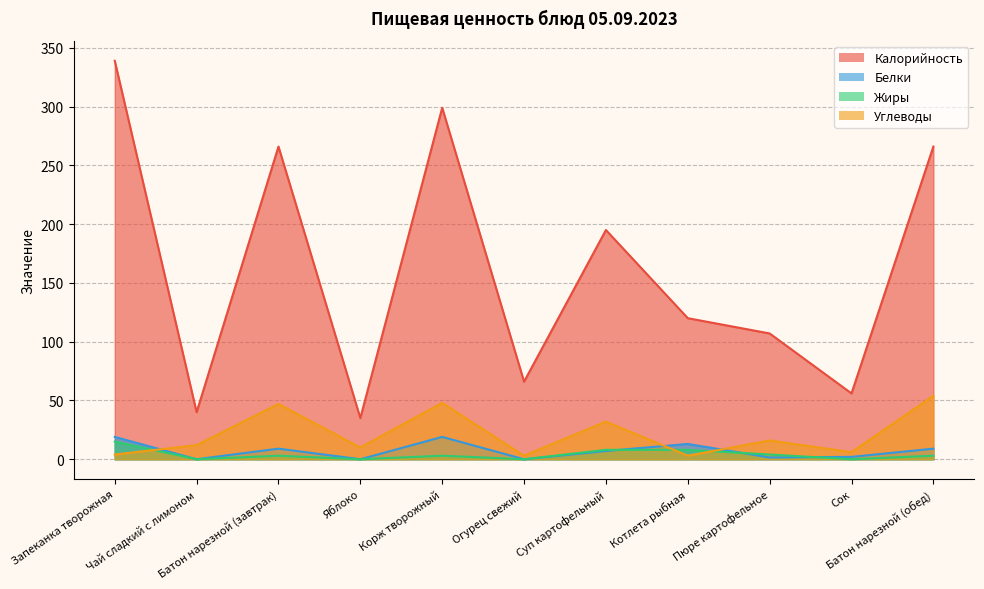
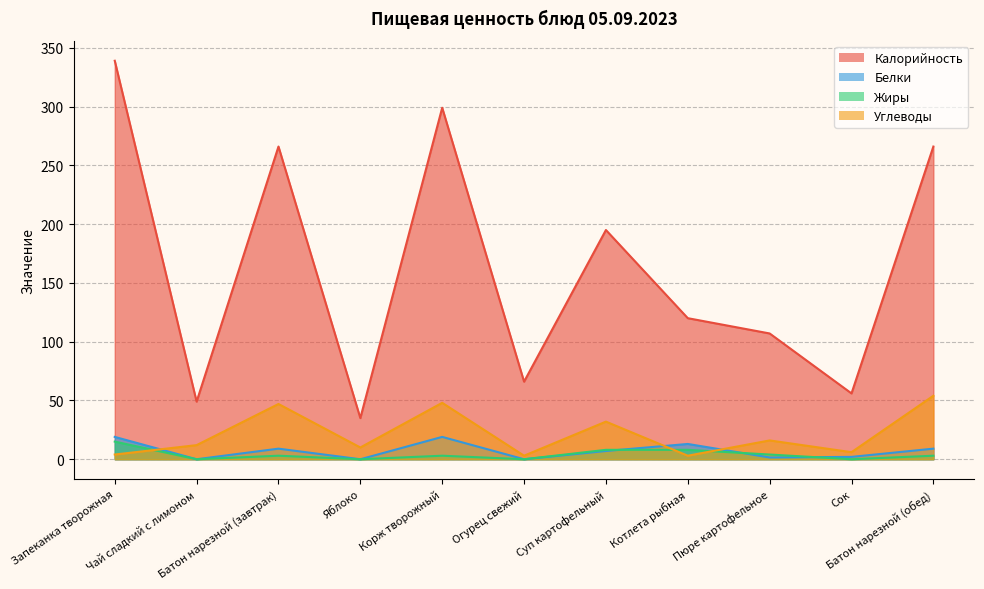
  {
    "Калорийность": {
      "Запеканка творожная": 339,
-     "Чай сладкий с лимоном": 40,
+     "Чай сладкий с лимоном": 49,
      "Батон нарезной (завтрак)": 266,
      "Яблоко": 35,
      "Корж творожный": 299,
      "Огурец свежий": 66,
      "Суп картофельный": 195,
      "Котлета рыбная": 120,
      "Пюре картофельное": 107,
      "Сок": 56,
      "Батон нарезной (обед)": 266
    },
    "Белки": {
      "Запеканка творожная": 19,
      "Батон нарезной (завтрак)": 9,
      "Корж творожный": 19,
      "Котлета рыбная": 13,
      "Пюре картофельное": 2,
      "Батон нарезной (обед)": 9
    },
    "Жиры": {
      "Запеканка творожная": 15,
      "Батон нарезной (завтрак)": 3,
      "Корж творожный": 3,
      "Котлета рыбная": 8,
      "Пюре картофельное": 4,
      "Батон нарезной (обед)": 3
    },
    "Углеводы": {
      "Запеканка творожная": 4,
      "Чай сладкий с лимоном": 12,
      "Батон нарезной (завтрак)": 47,
      "Яблоко": 10,
      "Корж творожный": 48,
      "Огурец свежий": 3,
      "Суп картофельный": 32,
      "Котлета рыбная": 3,
      "Пюре картофельное": 16,
      "Сок": 6,
      "Батон нарезной (обед)": 54
    }
  }
